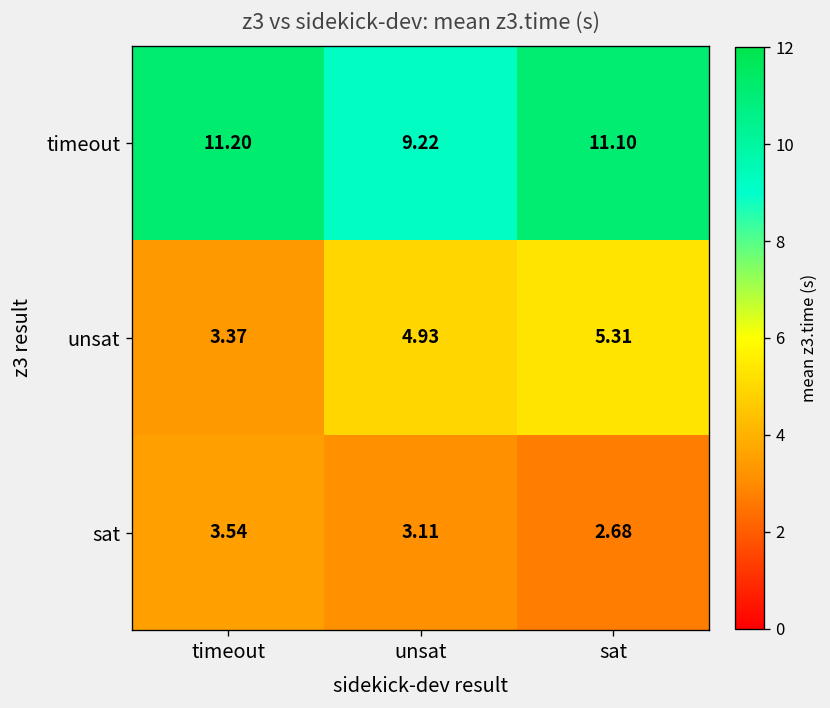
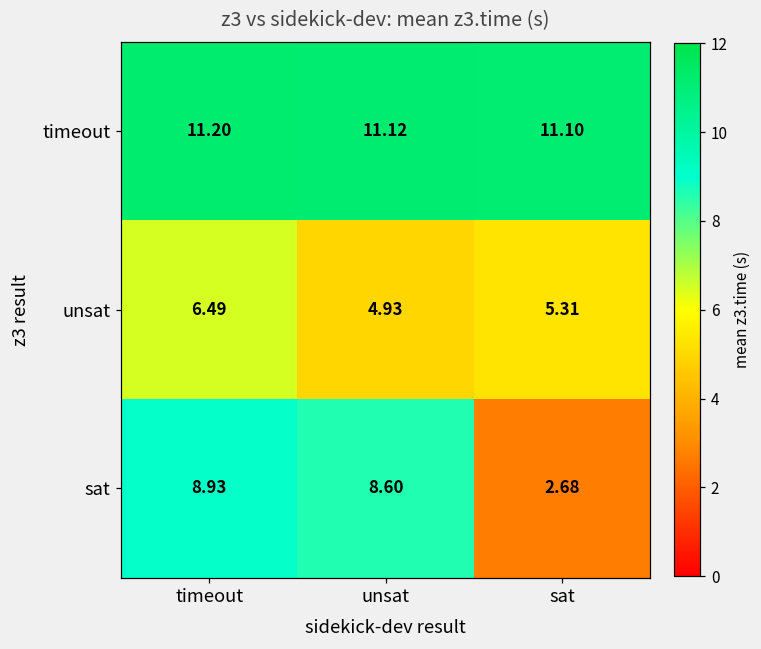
  {
    "timeout": {
      "timeout": 11.20,
-     "unsat": 9.22,
+     "unsat": 11.12,
      "sat": 11.10
    },
    "unsat": {
-     "timeout": 3.37,
+     "timeout": 6.49,
      "unsat": 4.93,
      "sat": 5.31
    },
    "sat": {
-     "timeout": 3.54,
-     "unsat": 3.11,
+     "timeout": 8.93,
+     "unsat": 8.60,
      "sat": 2.68
    }
  }
